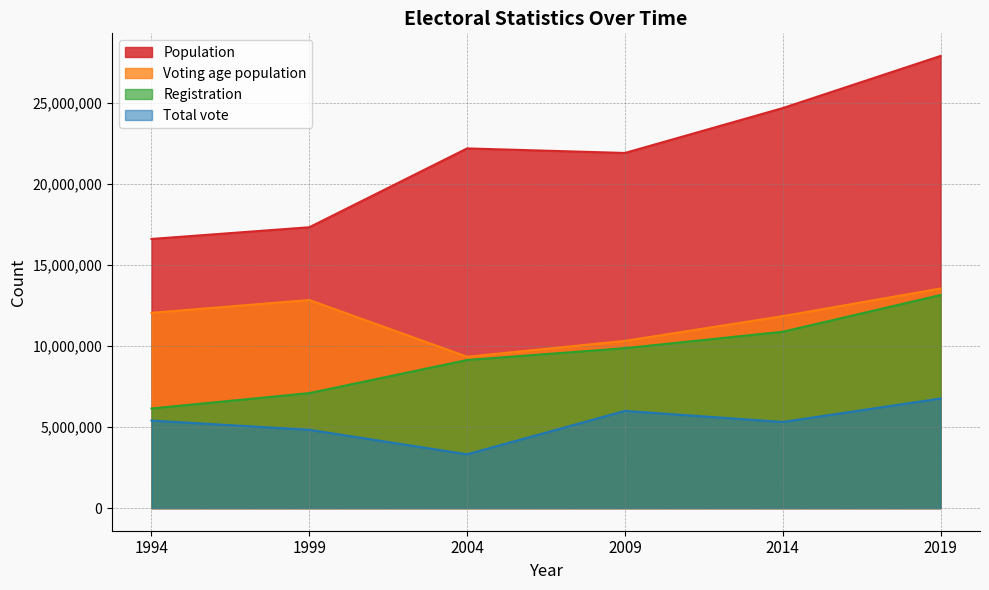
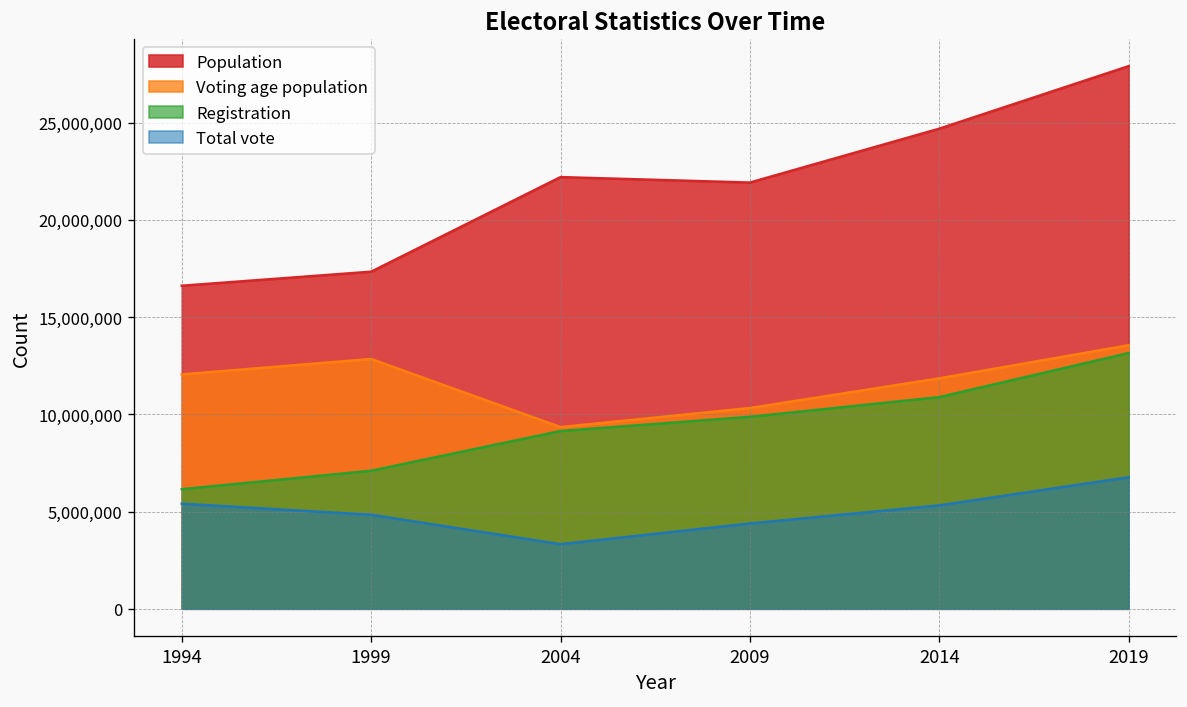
  {
    "Population": {
      "1994": "16,600,000",
      "1999": "17,300,000",
      "2004": "22,200,000",
      "2009": "21,900,000",
      "2014": "24,700,000",
      "2019": "27,900,000"
    },
    "Voting age population": {
      "1994": "12,100,000",
      "1999": "12,800,000",
      "2004": "9,300,000",
      "2009": "10,300,000",
      "2014": "11,900,000",
      "2019": "13,600,000"
    },
    "Registration": {
      "1994": "6,100,000",
      "1999": "7,100,000",
      "2004": "9,100,000",
      "2009": "9,900,000",
      "2014": "10,900,000",
      "2019": "13,200,000"
    },
    "Total vote": {
      "1994": "5,400,000",
      "1999": "4,800,000",
      "2004": "3,300,000",
-     "2009": "6,000,000",
+     "2009": "4,400,000",
      "2014": "5,300,000",
      "2019": "6,800,000"
    }
  }
